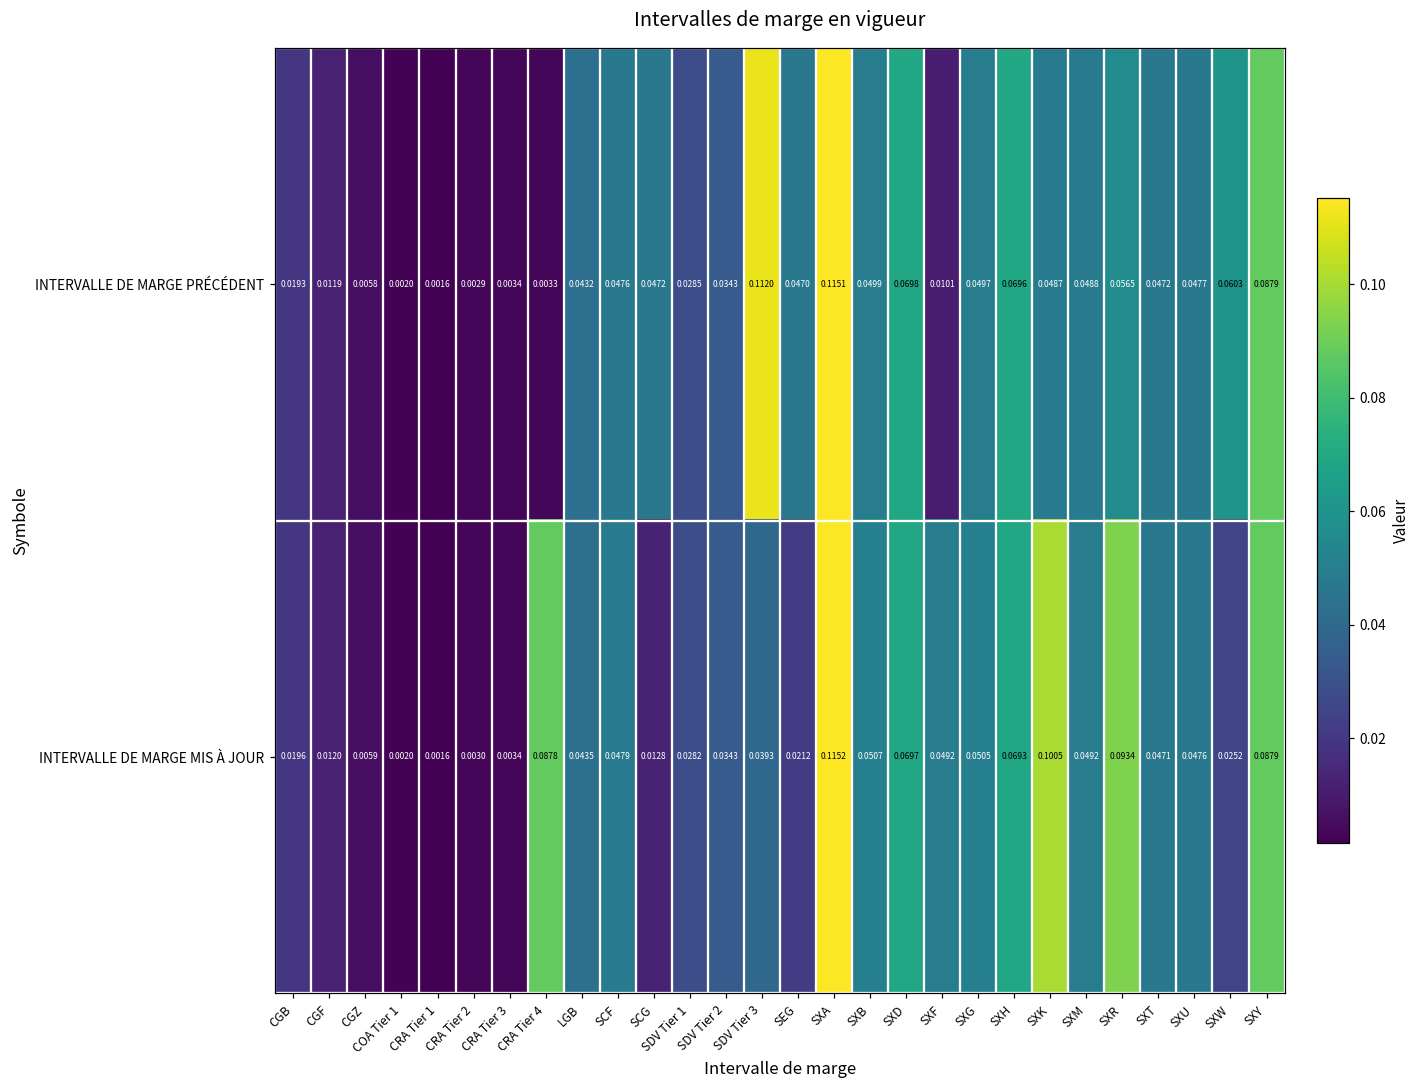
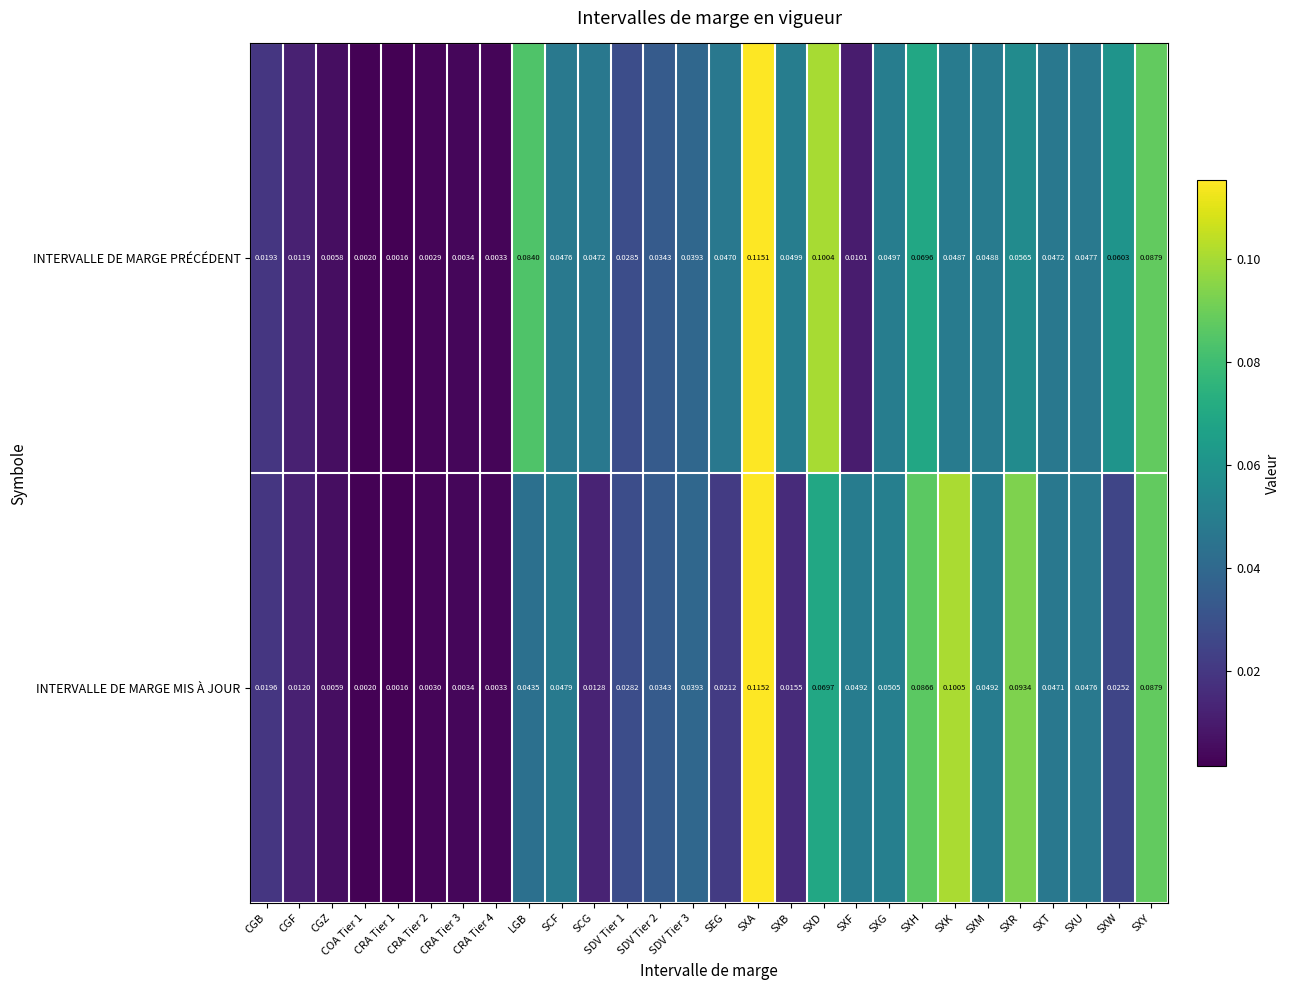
  {
    "INTERVALLE DE MARGE PRÉCÉDENT": {
      "CGB": 0.0193,
      "CGF": 0.0119,
      "CGZ": 0.0058,
      "COA Tier 1": 0.0020,
      "CRA Tier 1": 0.0016,
      "CRA Tier 2": 0.0029,
      "CRA Tier 3": 0.0034,
      "CRA Tier 4": 0.0033,
-     "LGB": 0.0432,
+     "LGB": 0.0840,
      "SCF": 0.0476,
      "SCG": 0.0472,
      "SDV Tier 1": 0.0285,
      "SDV Tier 2": 0.0343,
-     "SDV Tier 3": 0.1120,
+     "SDV Tier 3": 0.0393,
      "SEG": 0.0470,
      "SXA": 0.1151,
      "SXB": 0.0499,
-     "SXD": 0.0698,
+     "SXD": 0.1004,
      "SXF": 0.0101,
      "SXG": 0.0497,
      "SXH": 0.0696,
      "SXK": 0.0487,
      "SXM": 0.0488,
      "SXR": 0.0565,
      "SXT": 0.0472,
      "SXU": 0.0477,
      "SXW": 0.0603,
      "SXY": 0.0879
    },
    "INTERVALLE DE MARGE MIS À JOUR": {
      "CGB": 0.0196,
      "CGF": 0.0120,
      "CGZ": 0.0059,
      "COA Tier 1": 0.0020,
      "CRA Tier 1": 0.0016,
      "CRA Tier 2": 0.0030,
      "CRA Tier 3": 0.0034,
-     "CRA Tier 4": 0.0878,
+     "CRA Tier 4": 0.0033,
      "LGB": 0.0435,
      "SCF": 0.0479,
      "SCG": 0.0128,
      "SDV Tier 1": 0.0282,
      "SDV Tier 2": 0.0343,
      "SDV Tier 3": 0.0393,
      "SEG": 0.0212,
      "SXA": 0.1152,
-     "SXB": 0.0507,
+     "SXB": 0.0155,
      "SXD": 0.0697,
      "SXF": 0.0492,
      "SXG": 0.0505,
-     "SXH": 0.0693,
+     "SXH": 0.0866,
      "SXK": 0.1005,
      "SXM": 0.0492,
      "SXR": 0.0934,
      "SXT": 0.0471,
      "SXU": 0.0476,
      "SXW": 0.0252,
      "SXY": 0.0879
    }
  }
